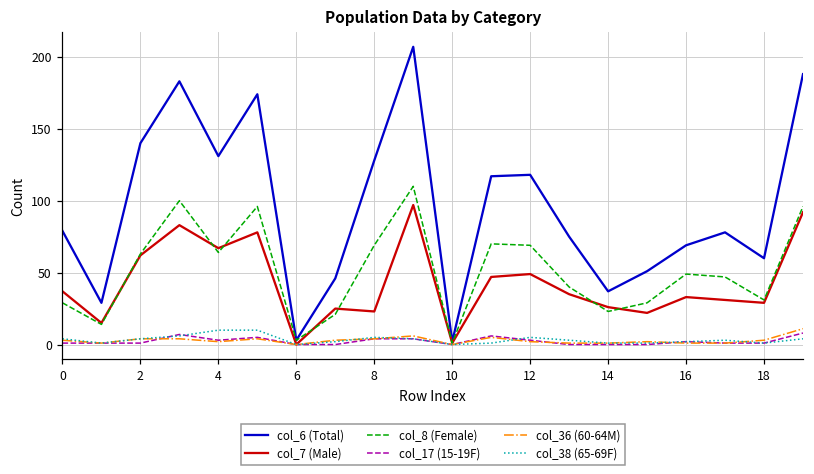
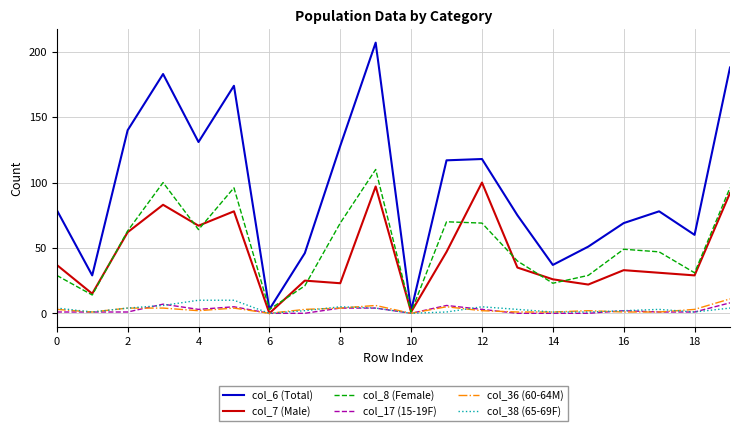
  {
    "col_6 (Total)": {
      "0": 79,
      "2": 140,
      "4": 131,
      "8": 128,
      "12": 118,
      "14": 37,
      "16": 69,
      "18": 60
    },
    "col_7 (Male)": {
      "0": 37,
      "4": 67,
      "8": 23,
-     "12": 49,
+     "12": 100,
      "14": 26,
      "16": 33,
      "18": 29
    },
    "col_8 (Female)": {
      "0": 29,
      "4": 64,
      "8": 69,
      "12": 69,
      "14": 23,
      "16": 49,
      "18": 31
    },
    "col_17 (15-19F)": {
      "0": 1,
      "2": 1
    },
    "col_36 (60-64M)": {
      "18": 3
    },
    "col_38 (65-69F)": {
      "4": 10,
      "12": 5
    }
  }
